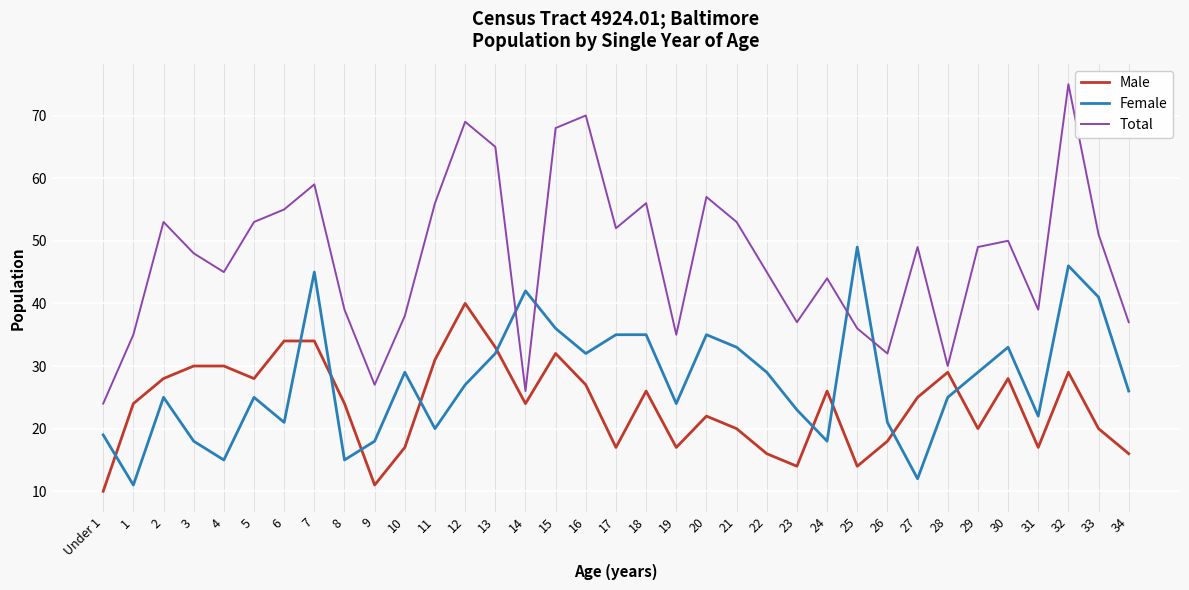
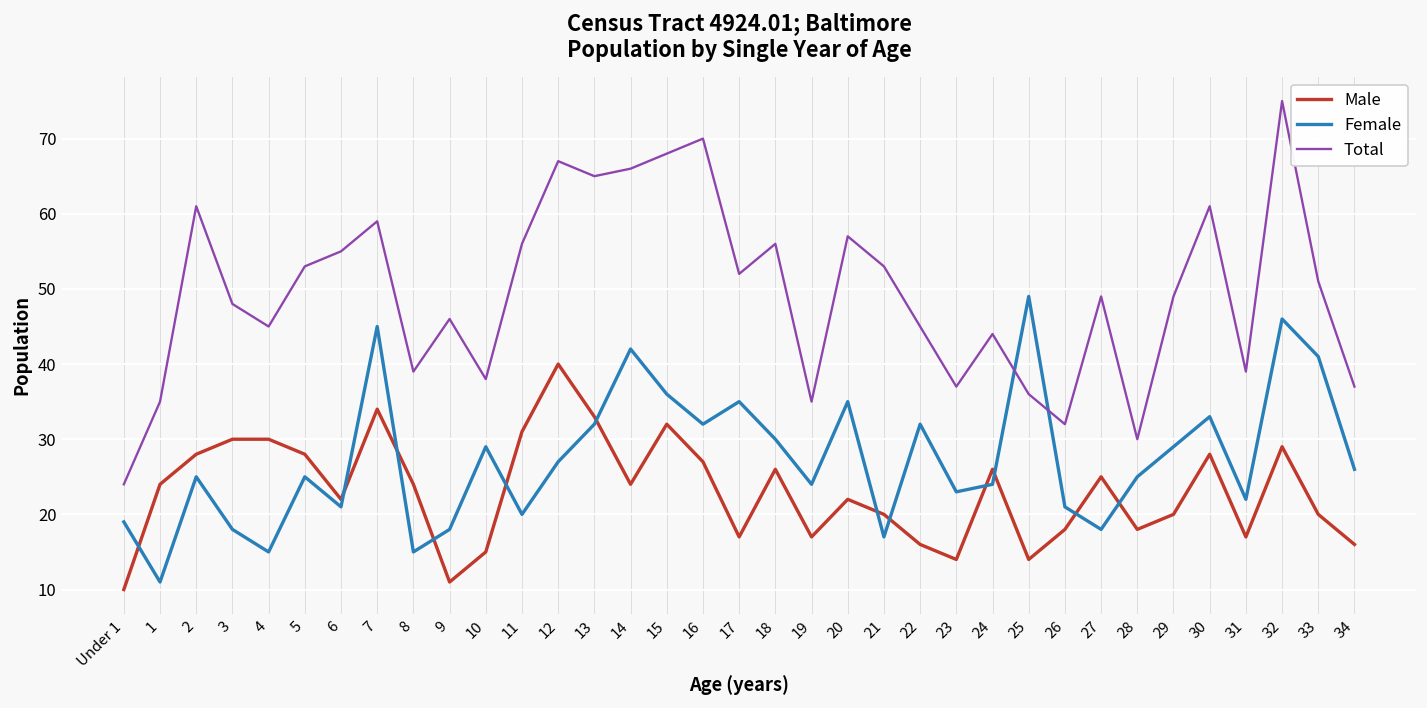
  {
    "Male": {
      "Under 1": 10,
      "1": 24,
      "2": 28,
      "3": 30,
      "4": 30,
      "5": 28,
-     "6": 34,
+     "6": 22,
      "7": 34,
      "8": 24,
      "9": 11,
-     "10": 17,
+     "10": 15,
      "11": 31,
      "12": 40,
      "13": 33,
      "14": 24,
      "15": 32,
      "16": 27,
      "17": 17,
      "18": 26,
      "19": 17,
      "20": 22,
      "21": 20,
      "22": 16,
      "23": 14,
      "24": 26,
      "25": 14,
      "26": 18,
      "27": 25,
-     "28": 29,
+     "28": 18,
      "29": 20,
      "30": 28,
      "31": 17,
      "32": 29,
      "33": 20,
      "34": 16
    },
    "Female": {
      "Under 1": 19,
      "1": 11,
      "2": 25,
      "3": 18,
      "4": 15,
      "5": 25,
      "6": 21,
      "7": 45,
      "8": 15,
      "9": 18,
      "10": 29,
      "11": 20,
      "12": 27,
      "13": 32,
      "14": 42,
      "15": 36,
      "16": 32,
      "17": 35,
-     "18": 35,
+     "18": 30,
      "19": 24,
      "20": 35,
-     "21": 33,
-     "22": 29,
+     "21": 17,
+     "22": 32,
      "23": 23,
-     "24": 18,
+     "24": 24,
      "25": 49,
      "26": 21,
-     "27": 12,
+     "27": 18,
      "28": 25,
      "29": 29,
      "30": 33,
      "31": 22,
      "32": 46,
      "33": 41,
      "34": 26
    },
    "Total": {
      "Under 1": 24,
      "1": 35,
-     "2": 53,
+     "2": 61,
      "3": 48,
      "4": 45,
      "5": 53,
      "6": 55,
      "7": 59,
      "8": 39,
-     "9": 27,
+     "9": 46,
      "10": 38,
      "11": 56,
-     "12": 69,
+     "12": 67,
      "13": 65,
-     "14": 26,
+     "14": 66,
      "15": 68,
      "16": 70,
      "17": 52,
      "18": 56,
      "19": 35,
      "20": 57,
      "21": 53,
      "22": 45,
      "23": 37,
      "24": 44,
      "25": 36,
      "26": 32,
      "27": 49,
      "28": 30,
      "29": 49,
-     "30": 50,
+     "30": 61,
      "31": 39,
      "32": 75,
      "33": 51,
      "34": 37
    }
  }
